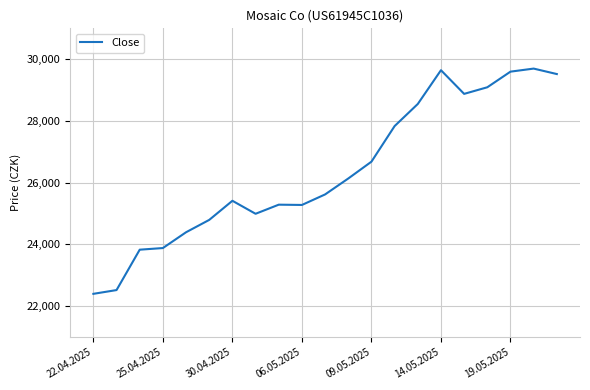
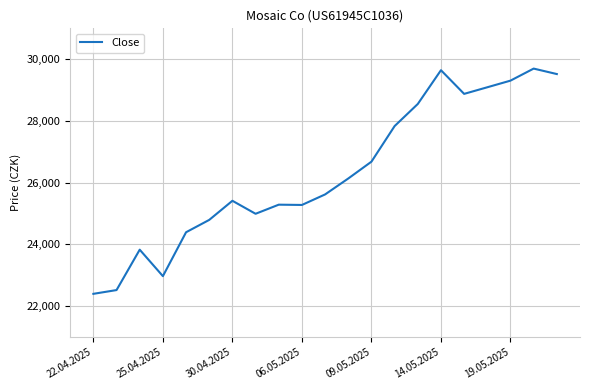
  {
    "22.04.2025": "22,400",
-   "25.04.2025": "23,900",
+   "25.04.2025": "23,000",
    "30.04.2025": "25,400",
    "06.05.2025": "25,300",
    "09.05.2025": "26,700",
    "14.05.2025": "29,600",
-   "19.05.2025": "29,600"
+   "19.05.2025": "29,300"
  }
